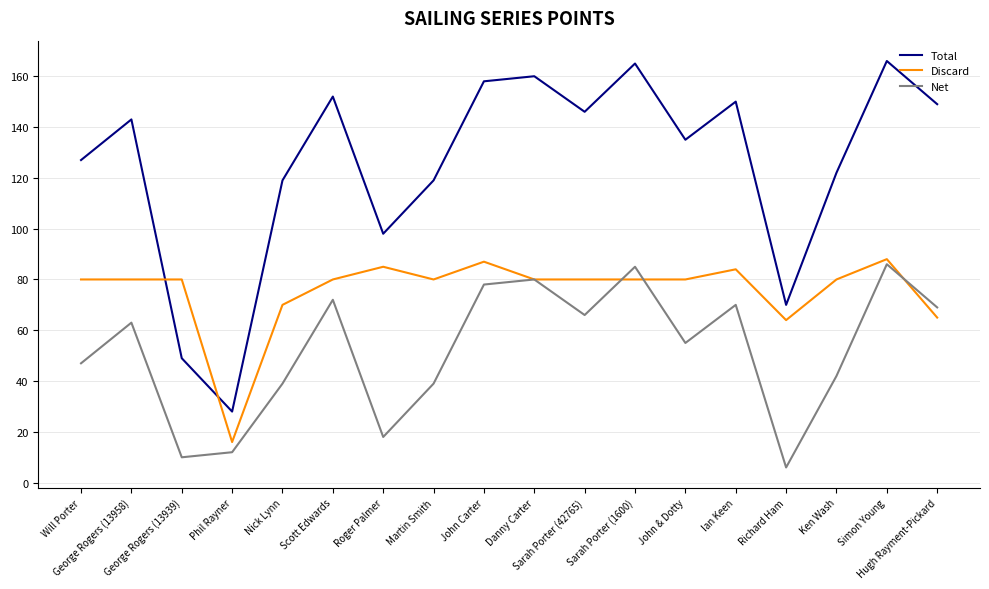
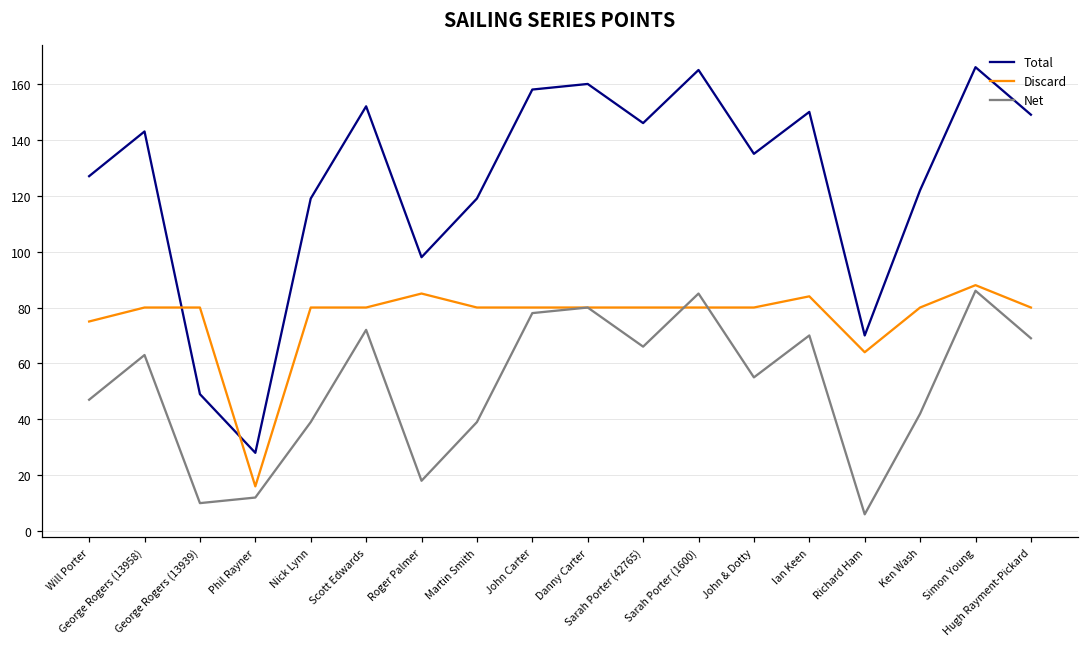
  {
    "Total": {
      "Will Porter": 127,
      "George Rogers (13958)": 143,
      "George Rogers (13939)": 49,
      "Phil Rayner": 28,
      "Nick Lynn": 119,
      "Scott Edwards": 152,
      "Roger Palmer": 98,
      "Martin Smith": 119,
      "John Carter": 158,
      "Danny Carter": 160,
      "Sarah Porter (42765)": 146,
      "Sarah Porter (1600)": 165,
      "John & Dotty": 135,
      "Ian Keen": 150,
      "Richard Ham": 70,
      "Ken Wash": 122,
      "Simon Young": 166,
      "Hugh Rayment-Pickard": 149
    },
    "Discard": {
-     "Will Porter": 80,
+     "Will Porter": 75,
      "George Rogers (13958)": 80,
      "George Rogers (13939)": 80,
      "Phil Rayner": 16,
-     "Nick Lynn": 70,
+     "Nick Lynn": 80,
      "Scott Edwards": 80,
      "Roger Palmer": 85,
      "Martin Smith": 80,
-     "John Carter": 87,
+     "John Carter": 80,
      "Sarah Porter (42765)": 80,
      "Sarah Porter (1600)": 80,
      "John & Dotty": 80,
      "Ian Keen": 84,
      "Richard Ham": 64,
      "Ken Wash": 80,
      "Simon Young": 88,
-     "Hugh Rayment-Pickard": 65
+     "Hugh Rayment-Pickard": 80
    },
    "Net": {
      "Will Porter": 47,
      "George Rogers (13958)": 63,
      "George Rogers (13939)": 10,
      "Phil Rayner": 12,
      "Nick Lynn": 39,
      "Scott Edwards": 72,
      "Roger Palmer": 18,
      "Martin Smith": 39,
      "John Carter": 78,
      "Sarah Porter (42765)": 66,
      "Sarah Porter (1600)": 85,
      "John & Dotty": 55,
      "Ian Keen": 70,
      "Richard Ham": 6,
      "Ken Wash": 42,
      "Simon Young": 86,
      "Hugh Rayment-Pickard": 69
    }
  }
